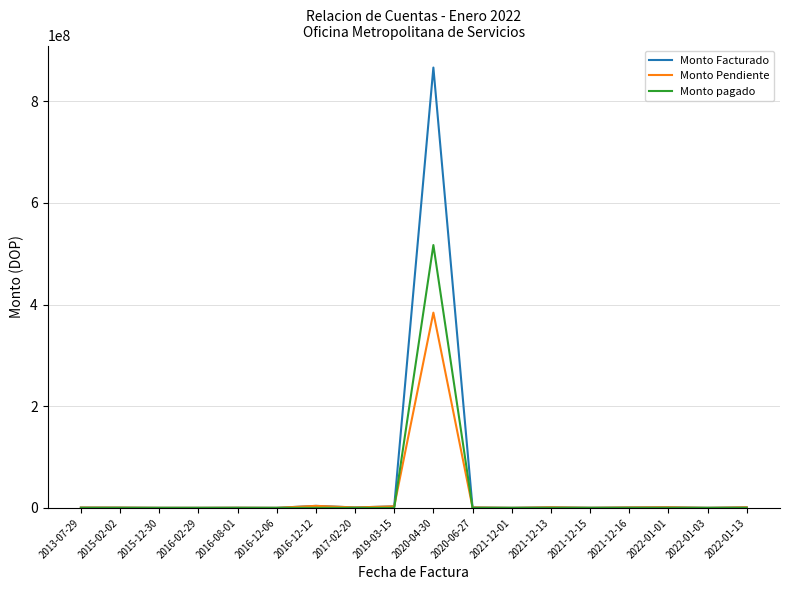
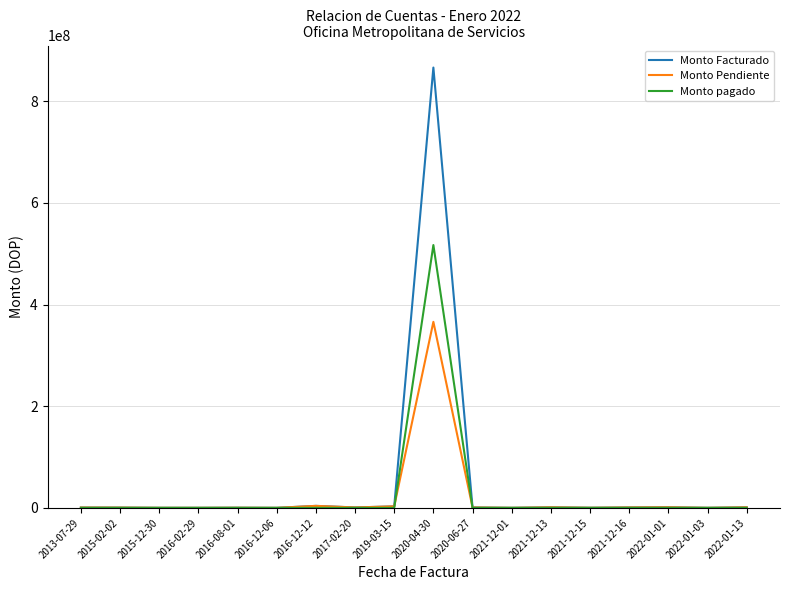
  {
    "Monto Facturado": {
      "2020-04-30": 870000000
    },
    "Monto Pendiente": {
-     "2020-04-30": 380000000
+     "2020-04-30": 370000000
    },
    "Monto pagado": {
      "2020-04-30": 520000000
    }
  }
